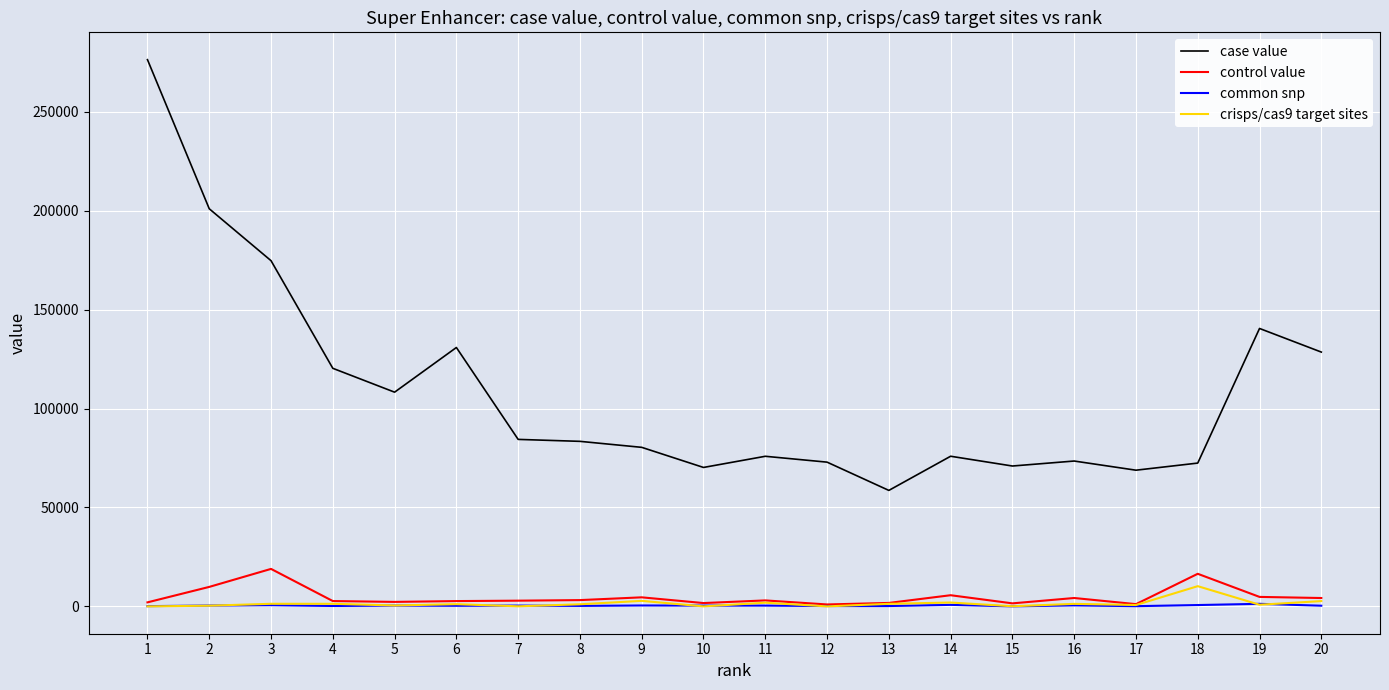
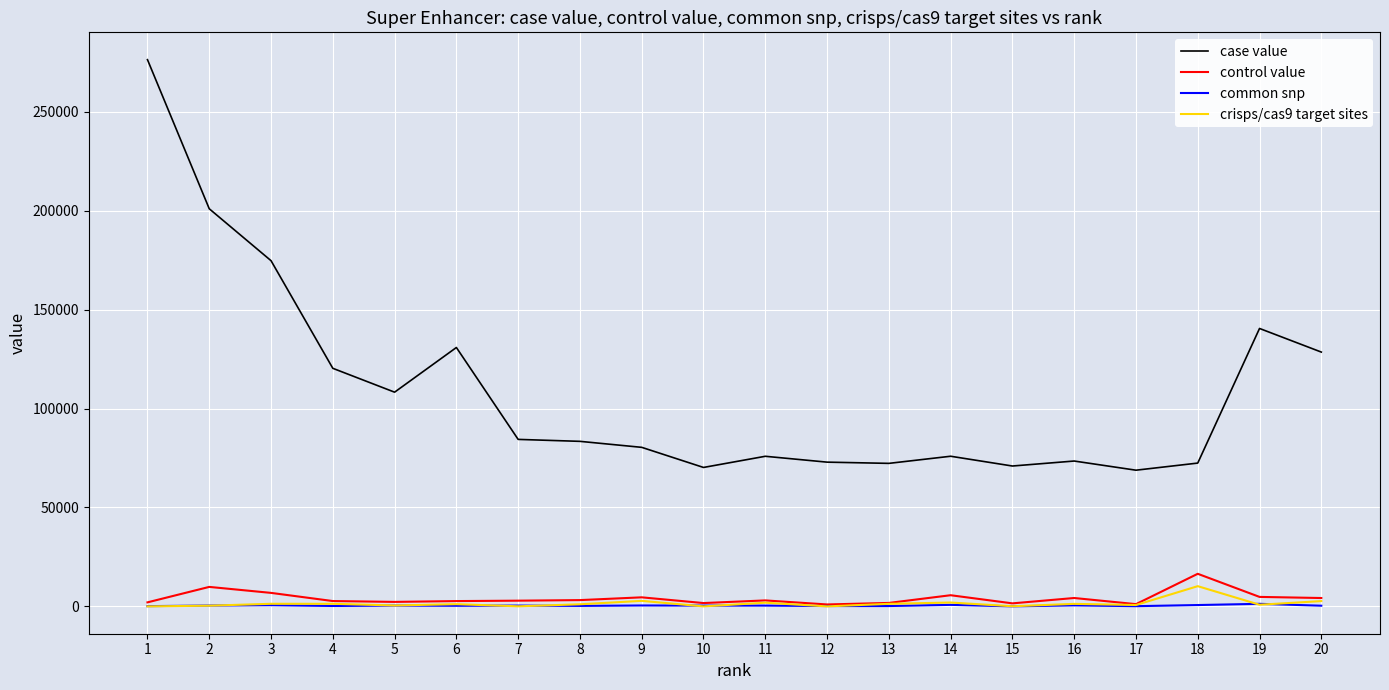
  {
    "case value": {
      "1": 276000,
      "2": 201000,
      "3": 175000,
      "4": 120000,
      "5": 108000,
      "6": 131000,
      "7": 84000,
      "8": 83000,
      "9": 80000,
      "10": 70000,
      "11": 76000,
      "12": 73000,
-     "13": 59000,
+     "13": 72000,
      "14": 76000,
      "15": 71000,
      "16": 73000,
      "17": 69000,
      "18": 72000,
      "19": 140000,
      "20": 129000
    },
    "control value": {
      "1": 2000,
      "2": 10000,
-     "3": 19000,
+     "3": 7000,
      "4": 3000,
      "5": 2000,
      "6": 3000,
      "7": 3000,
      "8": 3000,
      "9": 5000,
      "14": 6000,
      "15": 2000,
      "16": 4000,
      "18": 16000,
      "19": 5000,
      "20": 4000
    },
    "common snp": {
      "9": 0,
      "11": 0,
      "18": 1000,
      "20": 0
    },
    "crisps/cas9 target sites": {
      "9": 3000,
      "18": 10000,
      "20": 3000
    }
  }
